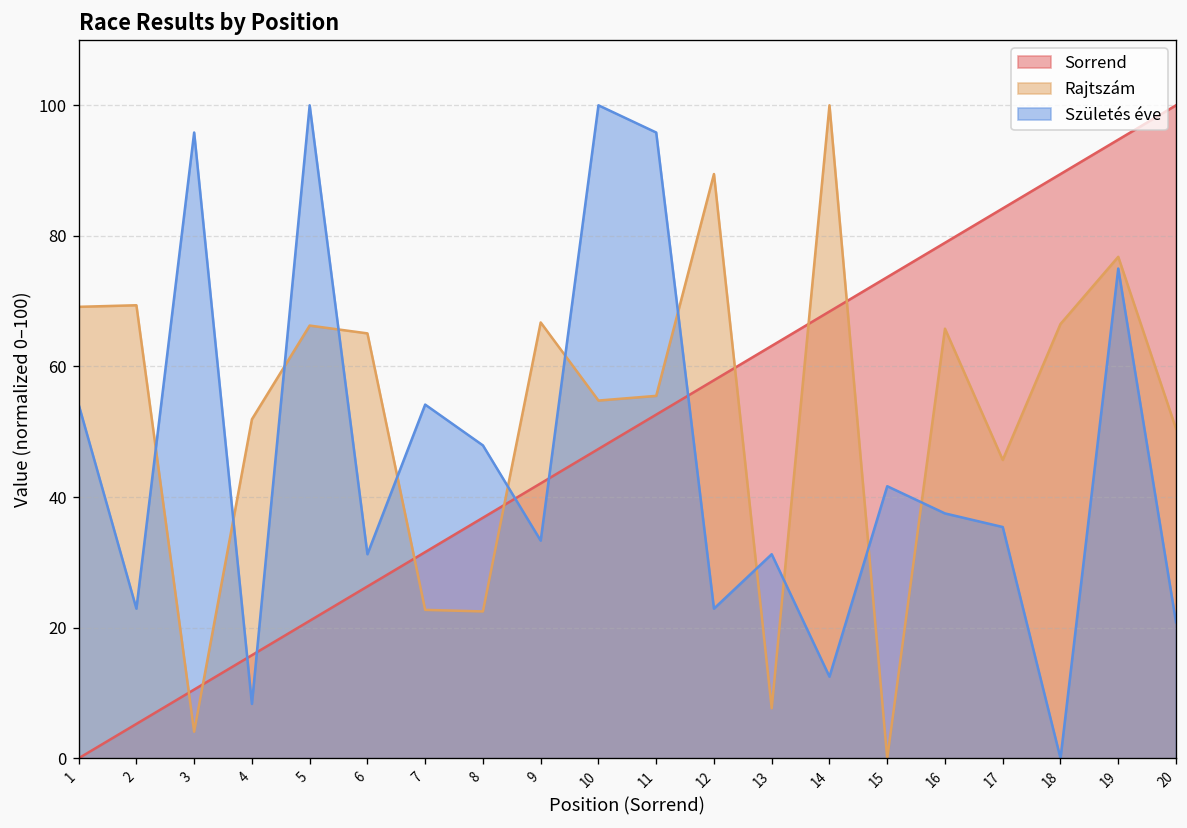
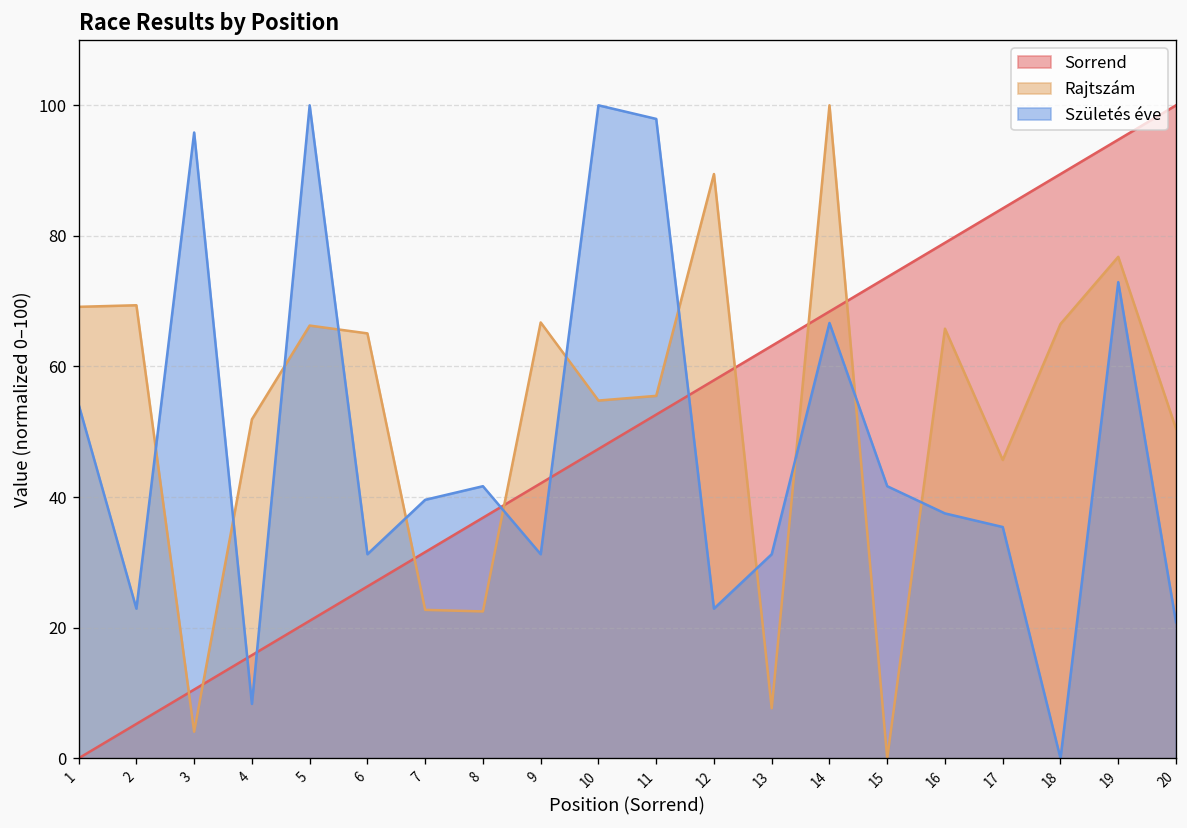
  {
    "Születés éve": {
      "1": 54,
      "2": 23,
      "3": 96,
      "4": 8,
      "5": 100,
      "6": 31,
-     "7": 54,
-     "8": 48,
-     "9": 33,
+     "7": 40,
+     "8": 42,
+     "9": 31,
      "10": 100,
-     "11": 96,
+     "11": 98,
      "12": 23,
      "13": 31,
-     "14": 13,
+     "14": 67,
      "15": 42,
      "16": 38,
      "17": 35,
      "18": 0,
-     "19": 75,
+     "19": 73,
      "20": 21
    }
  }
